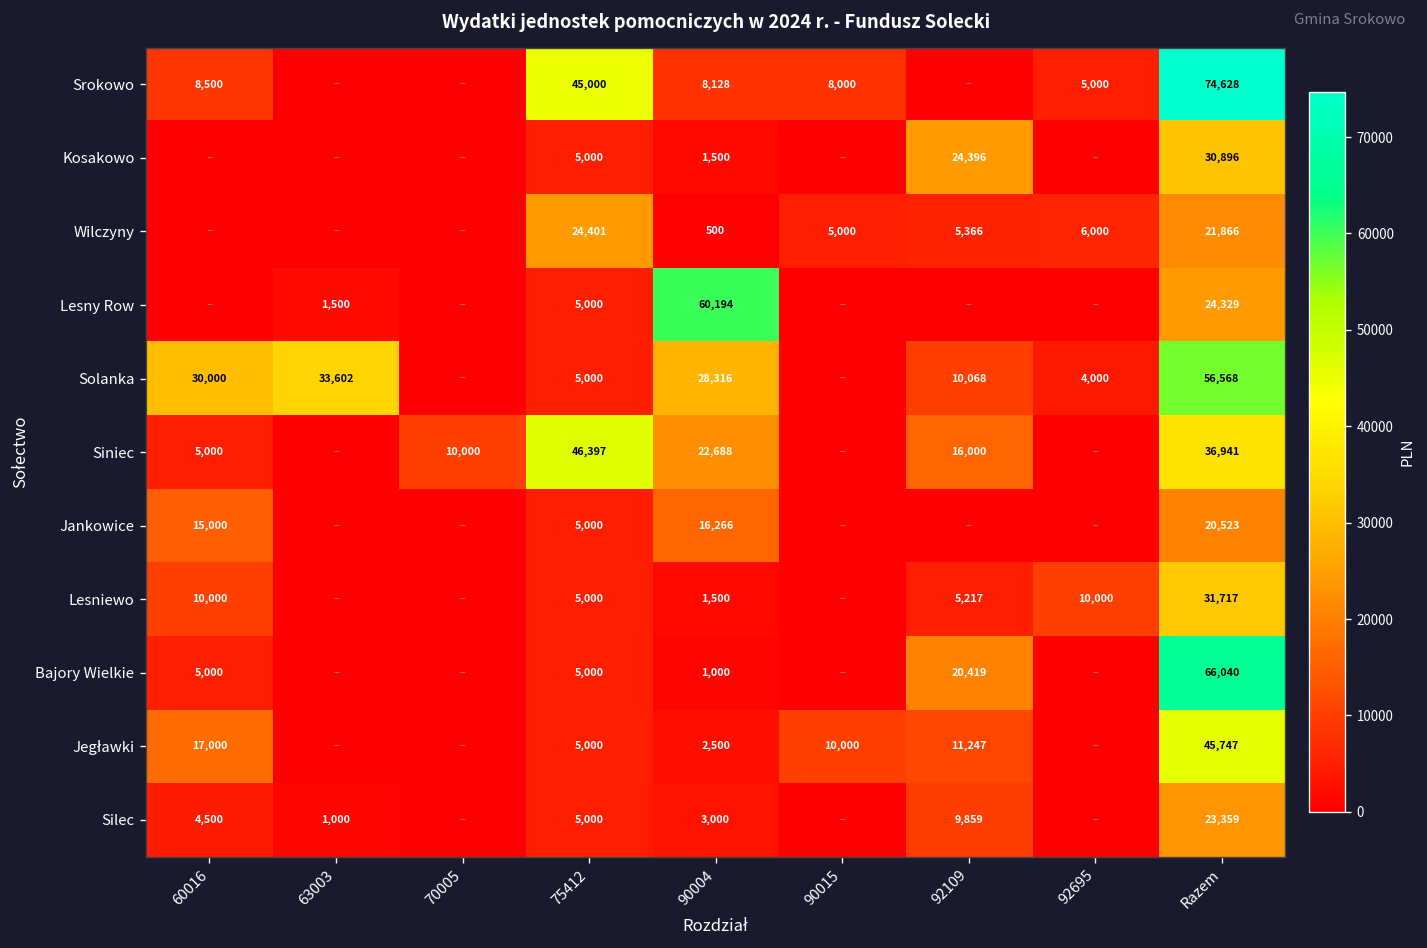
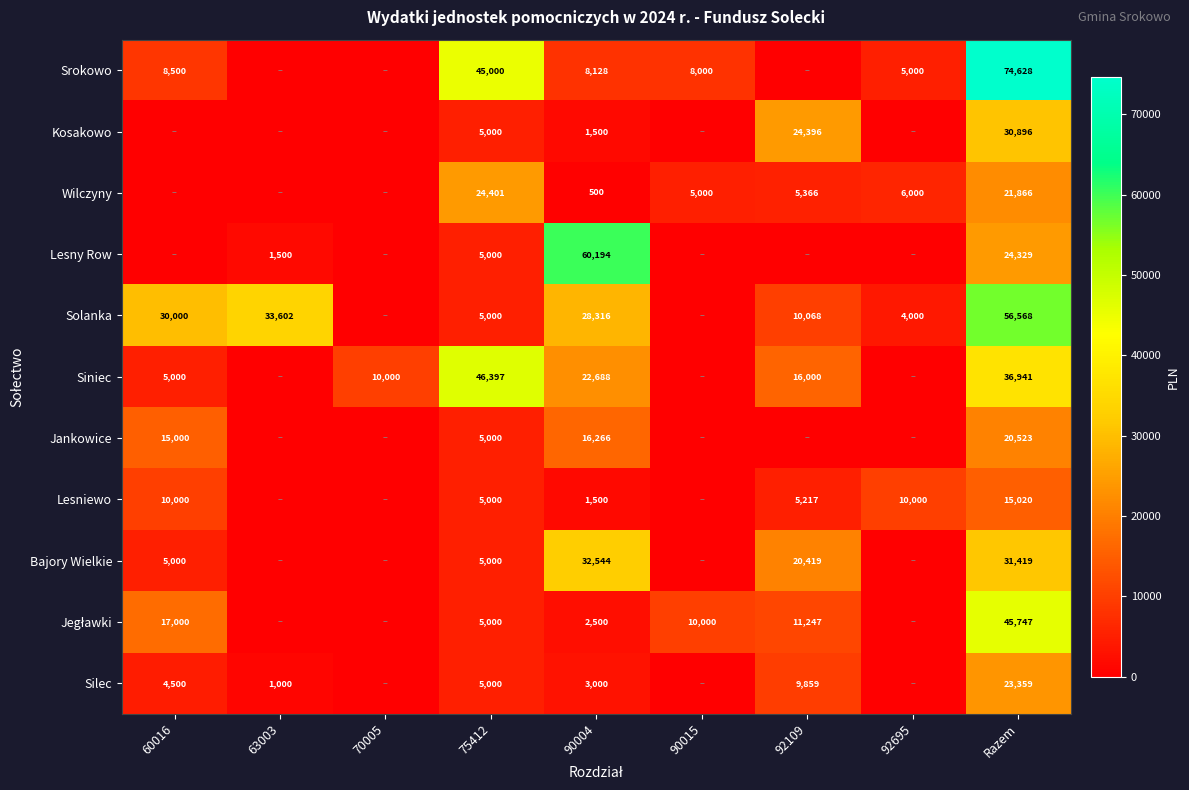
  {
    "Srokowo": {
      "60016": "8,500",
      "75412": "45,000",
      "90004": "8,128",
      "90015": "8,000",
      "92695": "5,000",
      "Razem": "74,628"
    },
    "Kosakowo": {
      "75412": "5,000",
      "90004": "1,500",
      "92109": "24,396",
      "Razem": "30,896"
    },
    "Wilczyny": {
      "75412": "24,401",
      "90004": "500",
      "90015": "5,000",
      "92109": "5,366",
      "92695": "6,000",
      "Razem": "21,866"
    },
    "Lesny Row": {
      "63003": "1,500",
      "75412": "5,000",
      "90004": "60,194",
      "Razem": "24,329"
    },
    "Solanka": {
      "60016": "30,000",
      "63003": "33,602",
      "75412": "5,000",
      "90004": "28,316",
      "92109": "10,068",
      "92695": "4,000",
      "Razem": "56,568"
    },
    "Siniec": {
      "60016": "5,000",
      "70005": "10,000",
      "75412": "46,397",
      "90004": "22,688",
      "92109": "16,000",
      "Razem": "36,941"
    },
    "Jankowice": {
      "60016": "15,000",
      "75412": "5,000",
      "90004": "16,266",
      "Razem": "20,523"
    },
    "Lesniewo": {
      "60016": "10,000",
      "75412": "5,000",
      "90004": "1,500",
      "92109": "5,217",
      "92695": "10,000",
-     "Razem": "31,717"
+     "Razem": "15,020"
    },
    "Bajory Wielkie": {
      "60016": "5,000",
      "75412": "5,000",
-     "90004": "1,000",
+     "90004": "32,544",
      "92109": "20,419",
-     "Razem": "66,040"
+     "Razem": "31,419"
    },
    "Jegławki": {
      "60016": "17,000",
      "75412": "5,000",
      "90004": "2,500",
      "90015": "10,000",
      "92109": "11,247",
      "Razem": "45,747"
    },
    "Silec": {
      "60016": "4,500",
      "63003": "1,000",
      "75412": "5,000",
      "90004": "3,000",
      "92109": "9,859",
      "Razem": "23,359"
    }
  }
